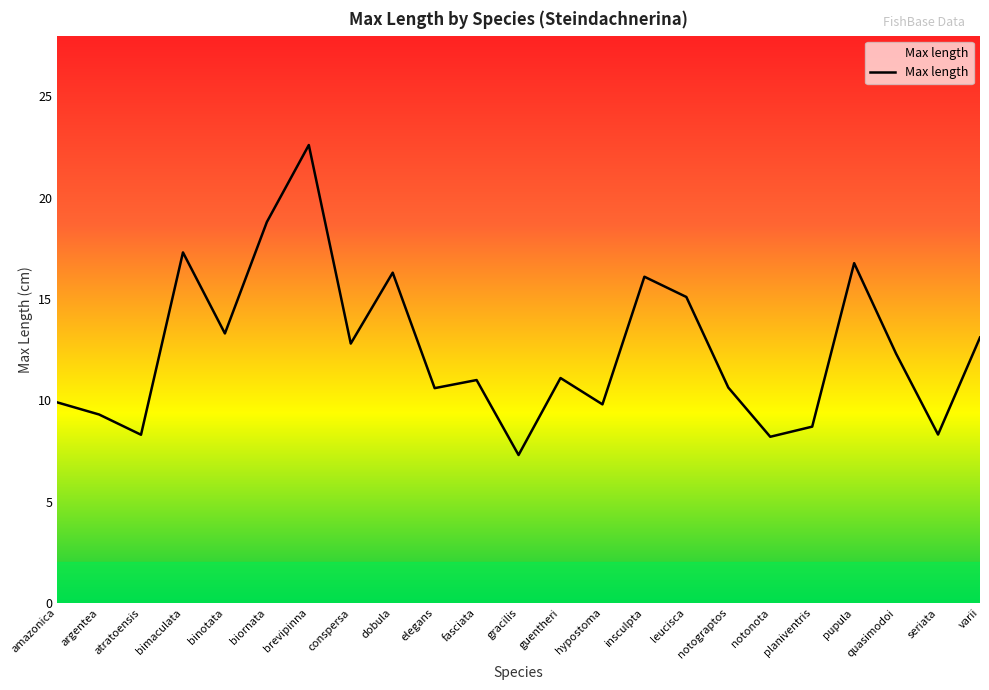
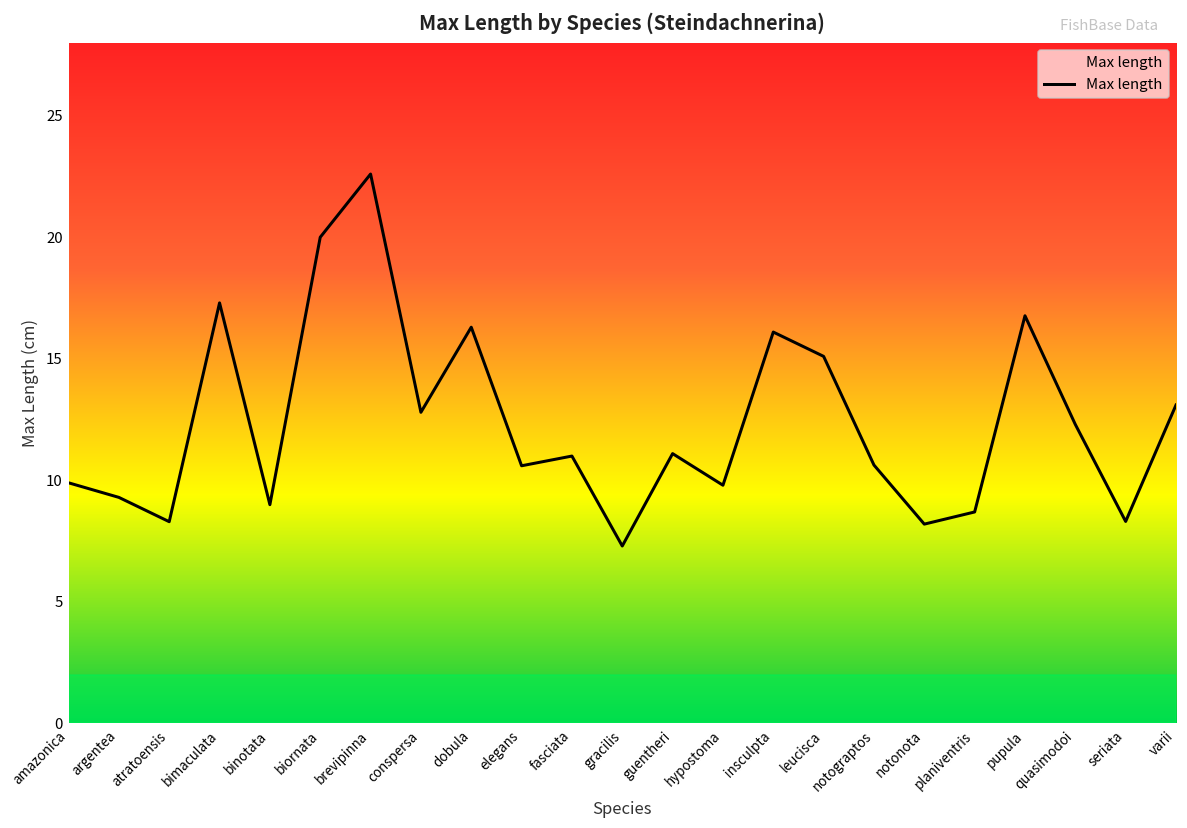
  {
    "amazonica": 9.9,
    "argentea": 9.3,
    "atratoensis": 8.3,
    "bimaculata": 17.3,
-   "binotata": 13.3,
-   "biornata": 18.8,
+   "binotata": 9.0,
+   "biornata": 20.0,
    "brevipinna": 22.6,
    "conspersa": 12.8,
    "dobula": 16.3,
    "elegans": 10.6,
    "fasciata": 11.0,
    "gracilis": 7.3,
    "guentheri": 11.1,
    "hypostoma": 9.8,
    "insculpta": 16.1,
    "leucisca": 15.1,
    "notograptos": 10.6,
    "notonota": 8.2,
    "planiventris": 8.7,
    "pupula": 16.8,
    "quasimodoi": 12.3,
    "seriata": 8.3,
    "varii": 13.1
  }
